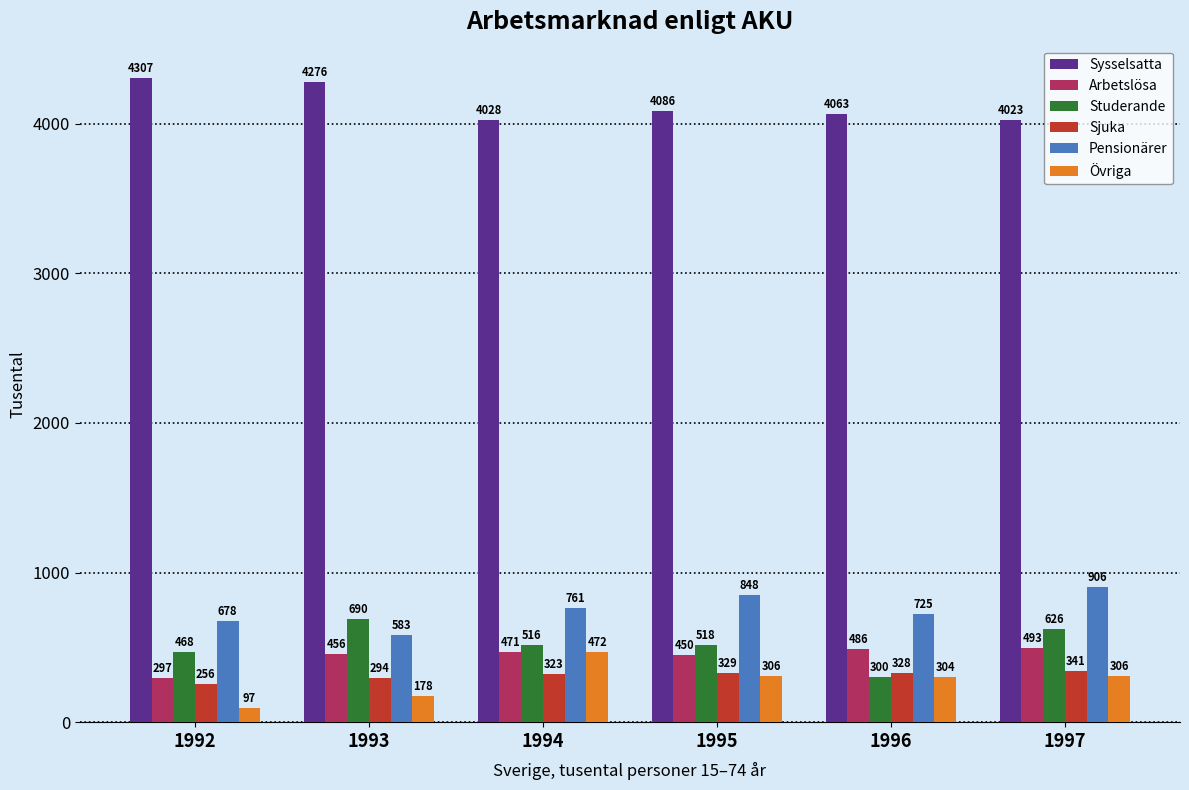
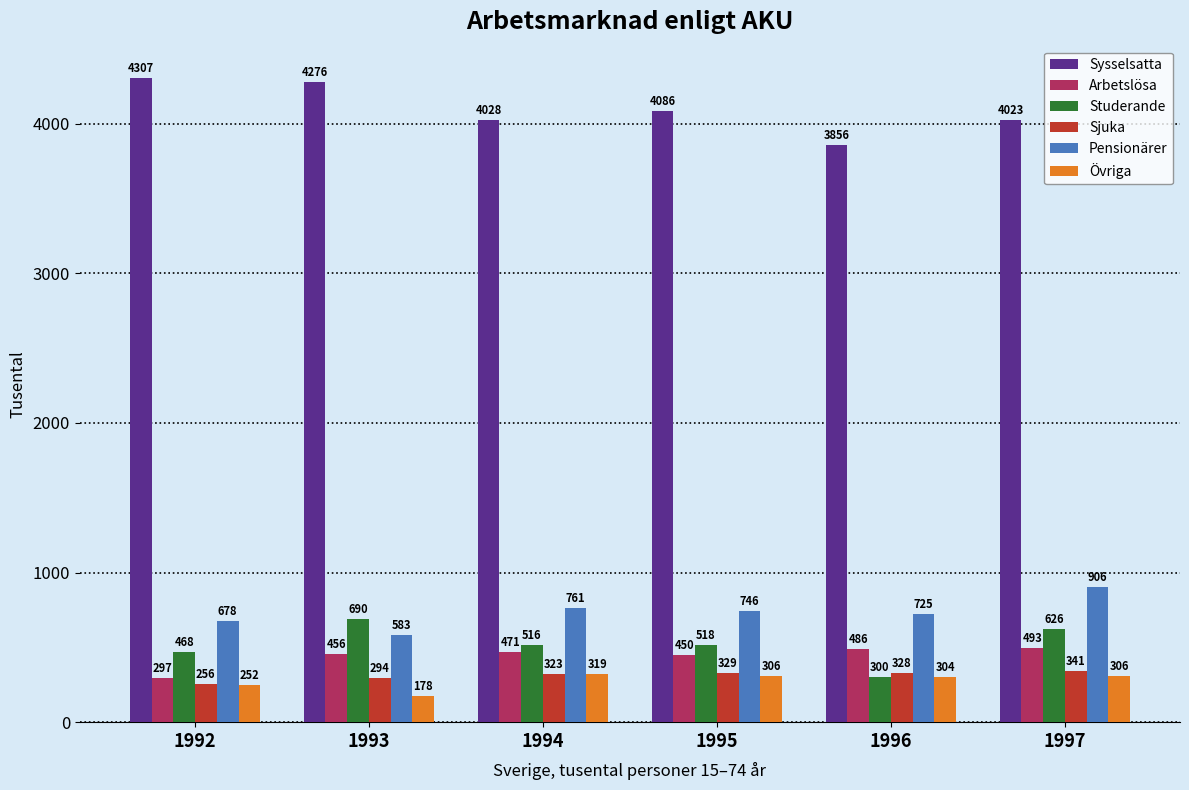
  {
    "Sysselsatta": {
      "1992": 4307,
      "1993": 4276,
      "1994": 4028,
      "1995": 4086,
-     "1996": 4063,
+     "1996": 3856,
      "1997": 4023
    },
    "Studerande": {
      "1992": 468,
      "1993": 690,
      "1994": 516,
      "1995": 518,
      "1996": 300,
      "1997": 626
    },
    "Pensionärer": {
      "1992": 678,
      "1993": 583,
      "1994": 761,
-     "1995": 848,
+     "1995": 746,
      "1996": 725,
      "1997": 906
    },
    "Övriga": {
-     "1992": 97,
+     "1992": 252,
      "1993": 178,
-     "1994": 472,
+     "1994": 319,
      "1995": 306,
      "1996": 304,
      "1997": 306
    }
  }
